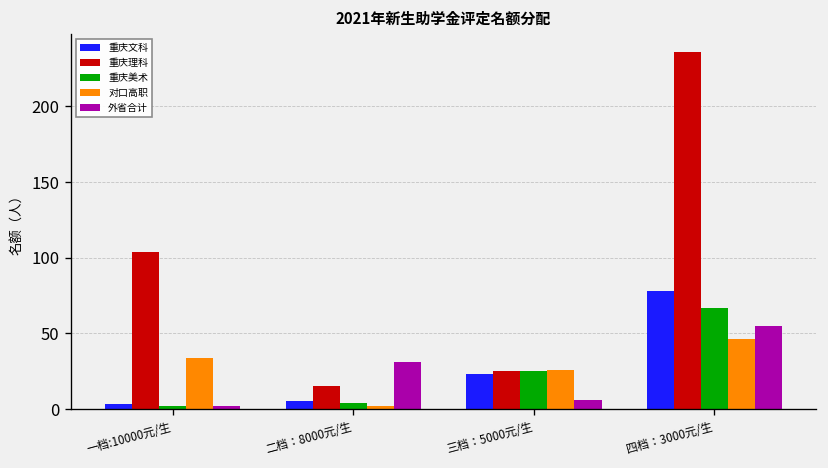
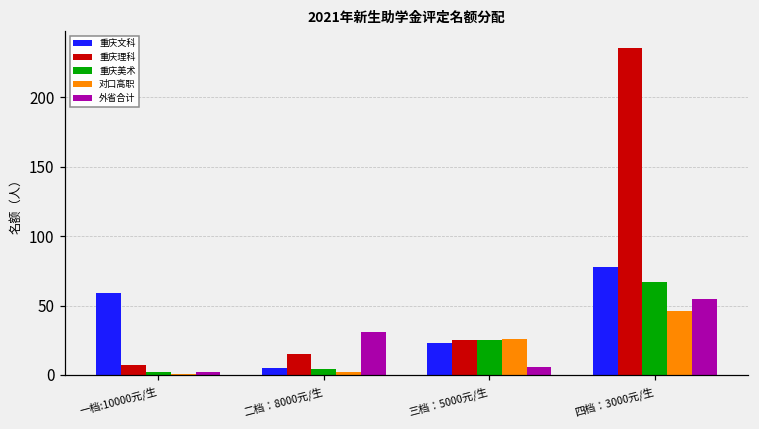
  {
    "重庆文科": {
-     "一档:10000元/生": 3,
+     "一档:10000元/生": 59,
      "二档：8000元/生": 5,
      "三档：5000元/生": 23,
      "四档：3000元/生": 78
    },
    "重庆理科": {
-     "一档:10000元/生": 104,
+     "一档:10000元/生": 7,
      "二档：8000元/生": 15,
      "三档：5000元/生": 25,
      "四档：3000元/生": 236
    },
    "重庆美术": {
      "一档:10000元/生": 2,
      "二档：8000元/生": 4,
      "三档：5000元/生": 25,
      "四档：3000元/生": 67
    },
    "对口高职": {
-     "一档:10000元/生": 34,
+     "一档:10000元/生": 1,
      "二档：8000元/生": 2,
      "三档：5000元/生": 26,
      "四档：3000元/生": 46
    },
    "外省合计": {
      "一档:10000元/生": 2,
      "二档：8000元/生": 31,
      "三档：5000元/生": 6,
      "四档：3000元/生": 55
    }
  }
